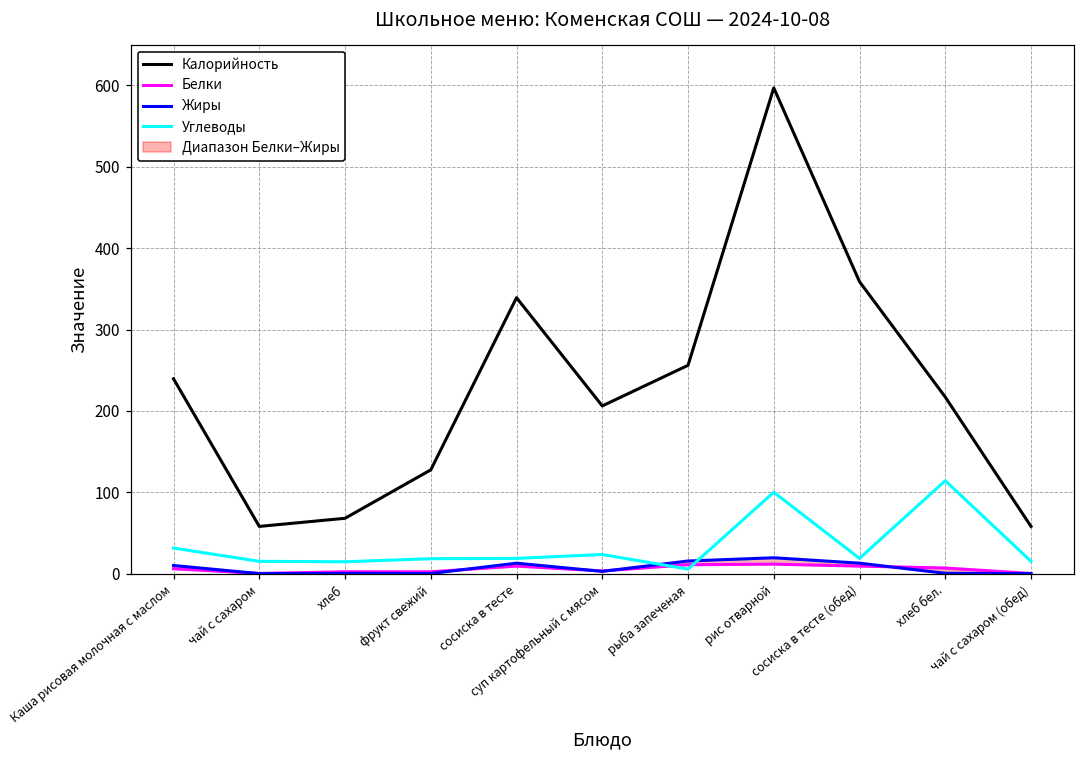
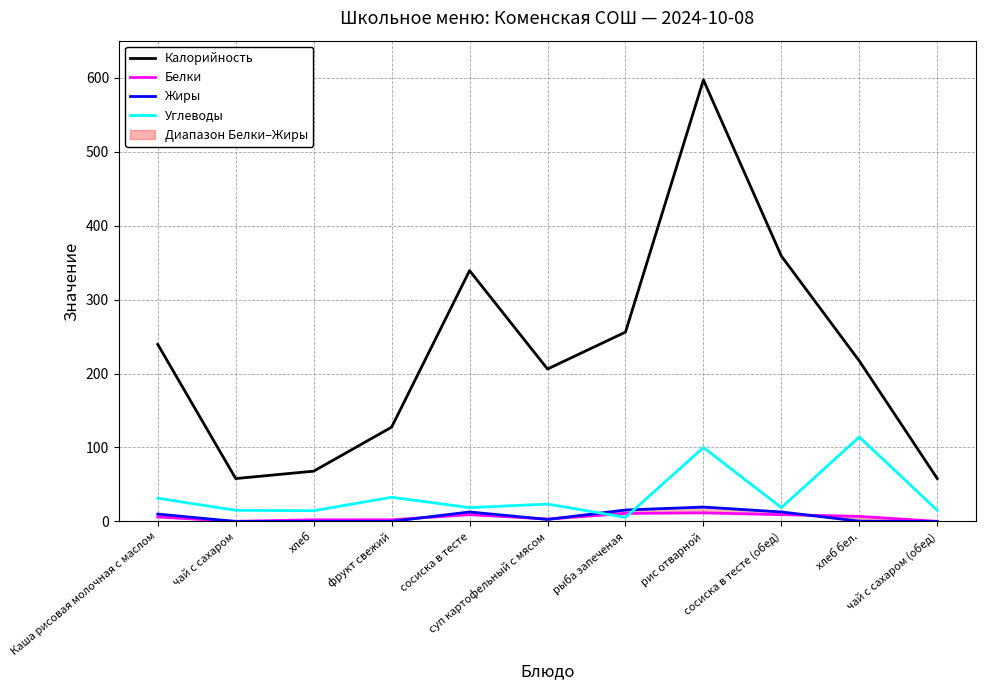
  {
    "Калорийность": {
      "Каша рисовая молочная с маслом": 240,
      "чай с сахаром": 60,
      "хлеб": 70,
      "фрукт свежий": 130,
      "сосиска в тесте": 340,
      "суп картофельный с мясом": 210,
      "рыба запеченая": 260,
      "рис отварной": 600,
      "сосиска в тесте (обед)": 360,
      "хлеб бел.": 220,
      "чай с сахаром (обед)": 60
    },
    "Белки": {
      "Каша рисовая молочная с маслом": 10,
      "сосиска в тесте": 10,
      "рыба запеченая": 10,
      "рис отварной": 10,
      "сосиска в тесте (обед)": 10
    },
    "Жиры": {
      "хлеб бел.": 0
    },
    "Углеводы": {
      "Каша рисовая молочная с маслом": 30,
      "чай с сахаром": 20,
      "хлеб": 10,
-     "фрукт свежий": 20,
+     "фрукт свежий": 30,
      "сосиска в тесте": 20,
      "суп картофельный с мясом": 20,
      "рыба запеченая": 10,
      "рис отварной": 100,
      "сосиска в тесте (обед)": 20,
      "хлеб бел.": 110,
      "чай с сахаром (обед)": 20
    }
  }
